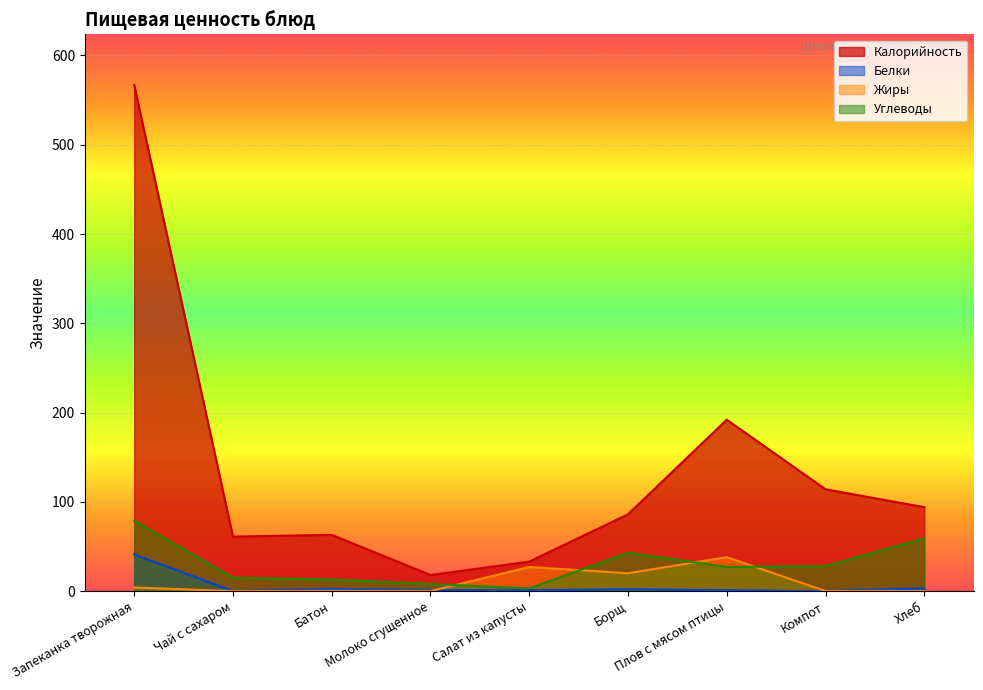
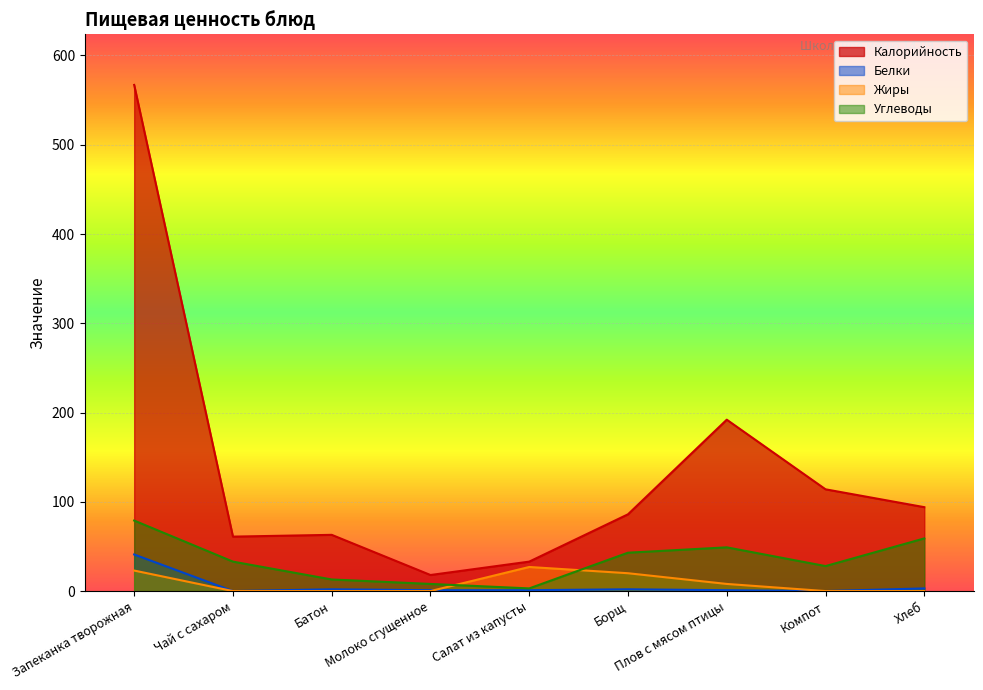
  {
    "Калорийность": {
      "Запеканка творожная": 570,
      "Чай с сахаром": 60,
      "Батон": 60,
      "Молоко сгущенное": 20,
      "Салат из капусты": 30,
      "Борщ": 90,
      "Плов с мясом птицы": 190,
      "Компот": 110,
      "Хлеб": 90
    },
    "Белки": {
      "Запеканка творожная": 40,
      "Борщ": 0,
      "Плов с мясом птицы": 0,
      "Хлеб": 0
    },
    "Жиры": {
-     "Запеканка творожная": 0,
+     "Запеканка творожная": 20,
      "Салат из капусты": 30,
      "Борщ": 20,
-     "Плов с мясом птицы": 40,
+     "Плов с мясом птицы": 10,
      "Хлеб": 0
    },
    "Углеводы": {
      "Запеканка творожная": 80,
-     "Чай с сахаром": 20,
+     "Чай с сахаром": 30,
      "Батон": 10,
      "Молоко сгущенное": 10,
      "Борщ": 40,
-     "Плов с мясом птицы": 30,
+     "Плов с мясом птицы": 50,
      "Компот": 30,
      "Хлеб": 60
    }
  }
